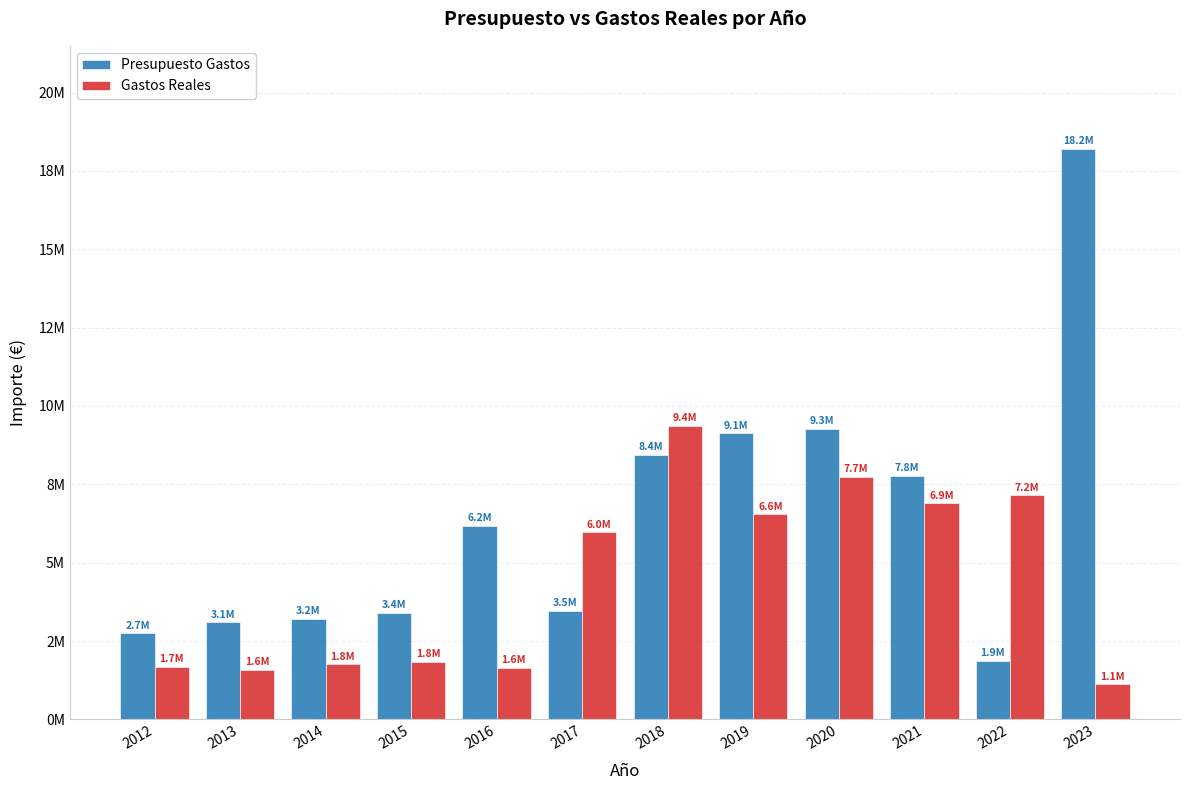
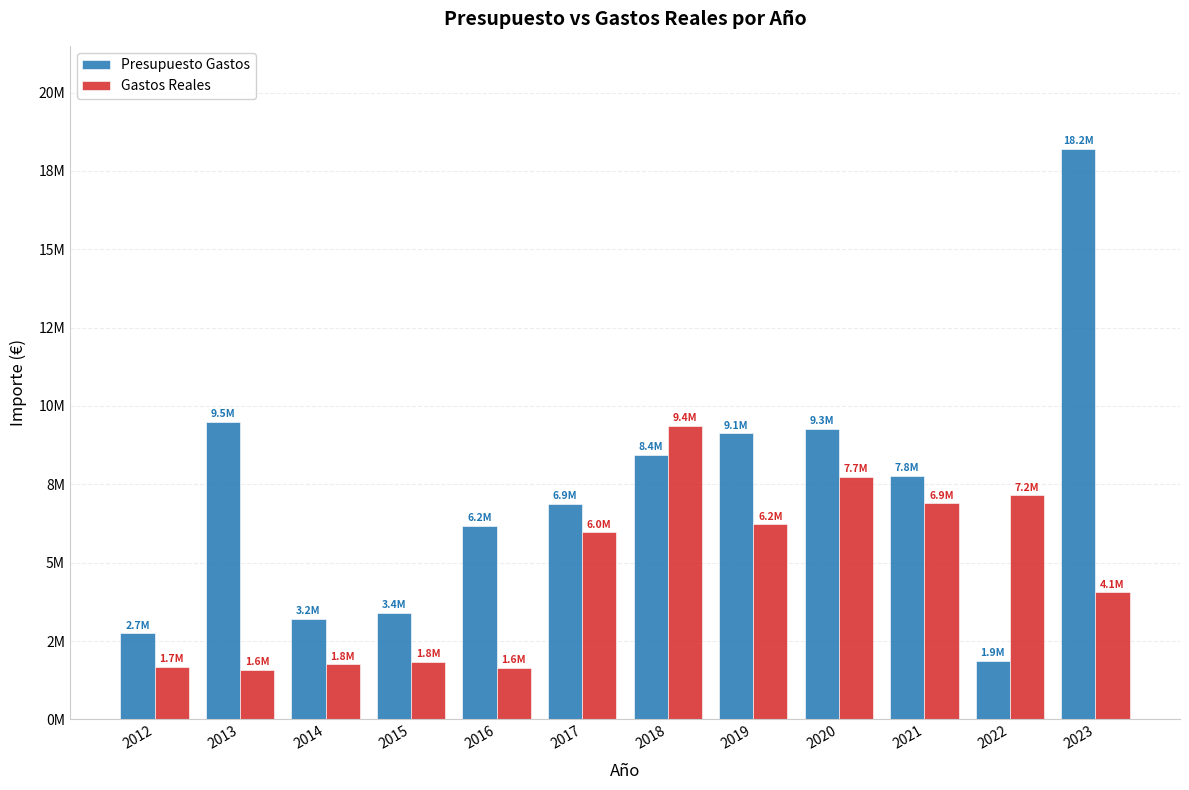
  {
    "Presupuesto Gastos": {
      "2012": "2.7M",
-     "2013": "3.1M",
+     "2013": "9.5M",
      "2014": "3.2M",
      "2015": "3.4M",
      "2016": "6.2M",
-     "2017": "3.5M",
+     "2017": "6.9M",
      "2018": "8.4M",
      "2019": "9.1M",
      "2020": "9.3M",
      "2021": "7.8M",
      "2022": "1.9M",
      "2023": "18.2M"
    },
    "Gastos Reales": {
      "2012": "1.7M",
      "2013": "1.6M",
      "2014": "1.8M",
      "2015": "1.8M",
      "2016": "1.6M",
      "2017": "6.0M",
      "2018": "9.4M",
-     "2019": "6.6M",
+     "2019": "6.2M",
      "2020": "7.7M",
      "2021": "6.9M",
      "2022": "7.2M",
-     "2023": "1.1M"
+     "2023": "4.1M"
    }
  }
